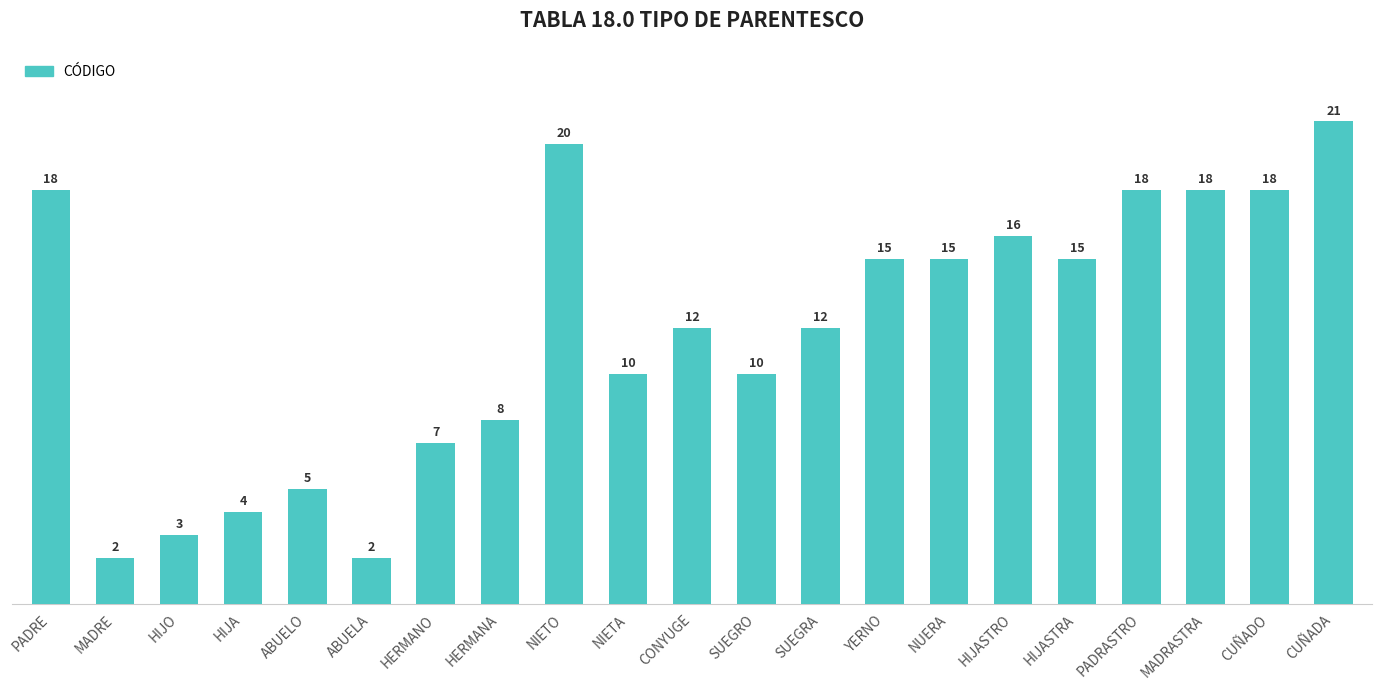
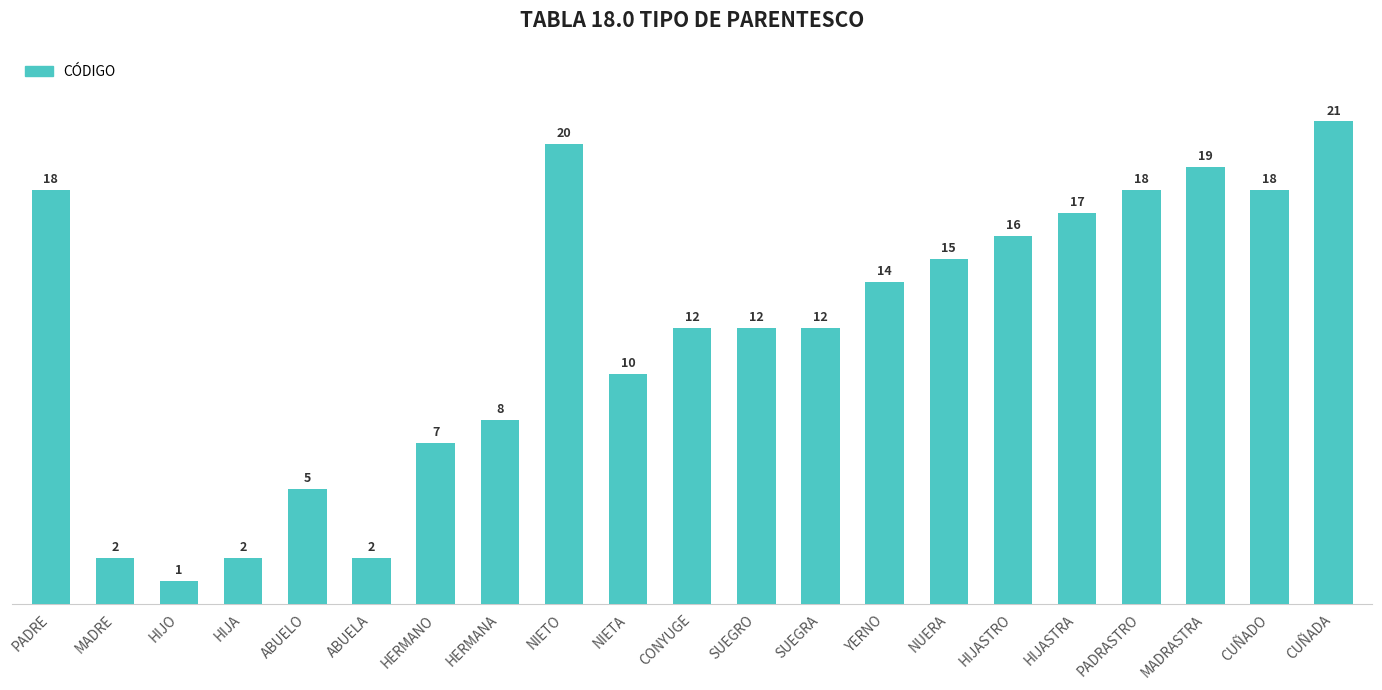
  {
    "PADRE": 18,
    "MADRE": 2,
-   "HIJO": 3,
-   "HIJA": 4,
+   "HIJO": 1,
+   "HIJA": 2,
    "ABUELO": 5,
    "ABUELA": 2,
    "HERMANO": 7,
    "HERMANA": 8,
    "NIETO": 20,
    "NIETA": 10,
    "CONYUGE": 12,
-   "SUEGRO": 10,
+   "SUEGRO": 12,
    "SUEGRA": 12,
-   "YERNO": 15,
+   "YERNO": 14,
    "NUERA": 15,
    "HIJASTRO": 16,
-   "HIJASTRA": 15,
+   "HIJASTRA": 17,
    "PADRASTRO": 18,
-   "MADRASTRA": 18,
+   "MADRASTRA": 19,
    "CUÑADO": 18,
    "CUÑADA": 21
  }
